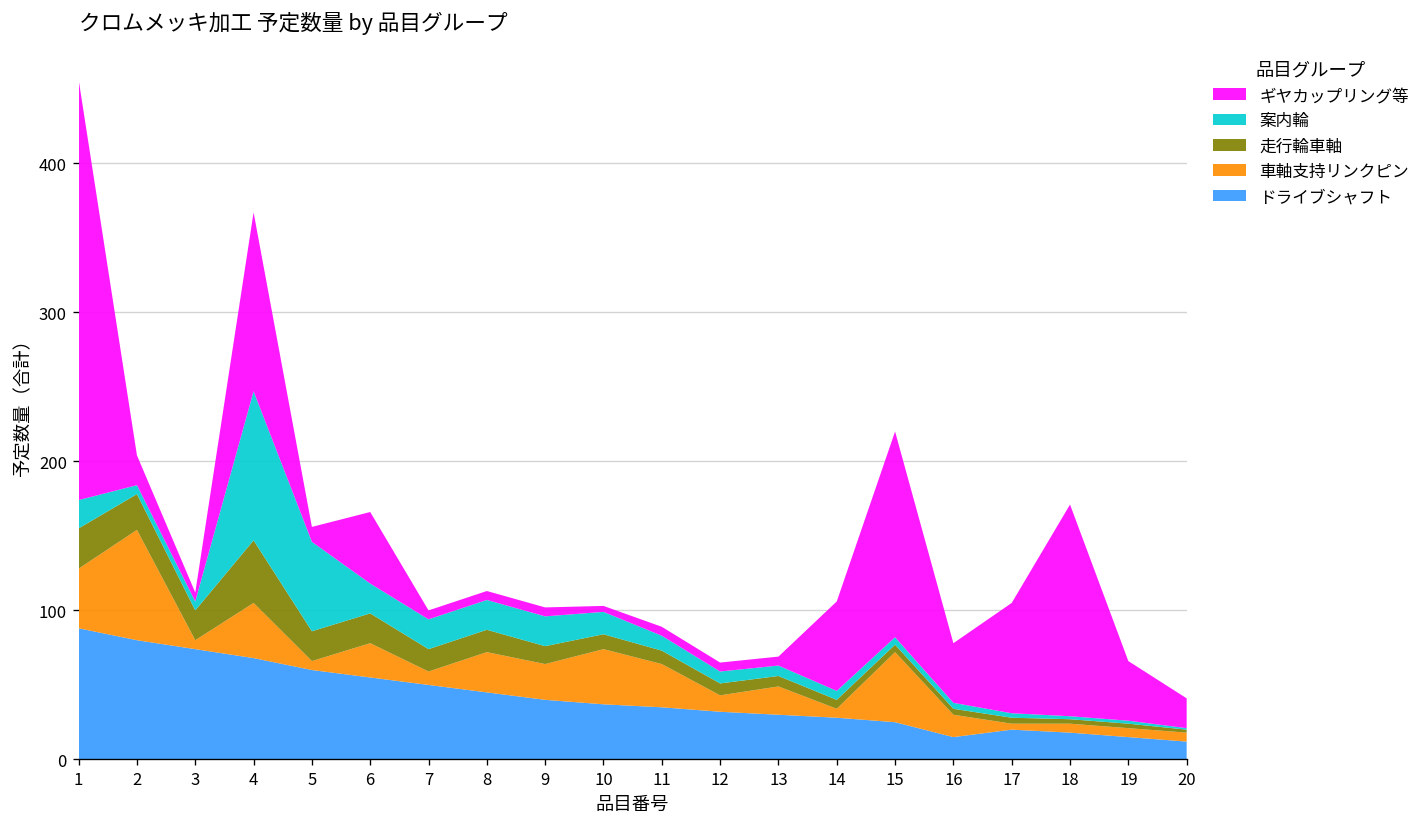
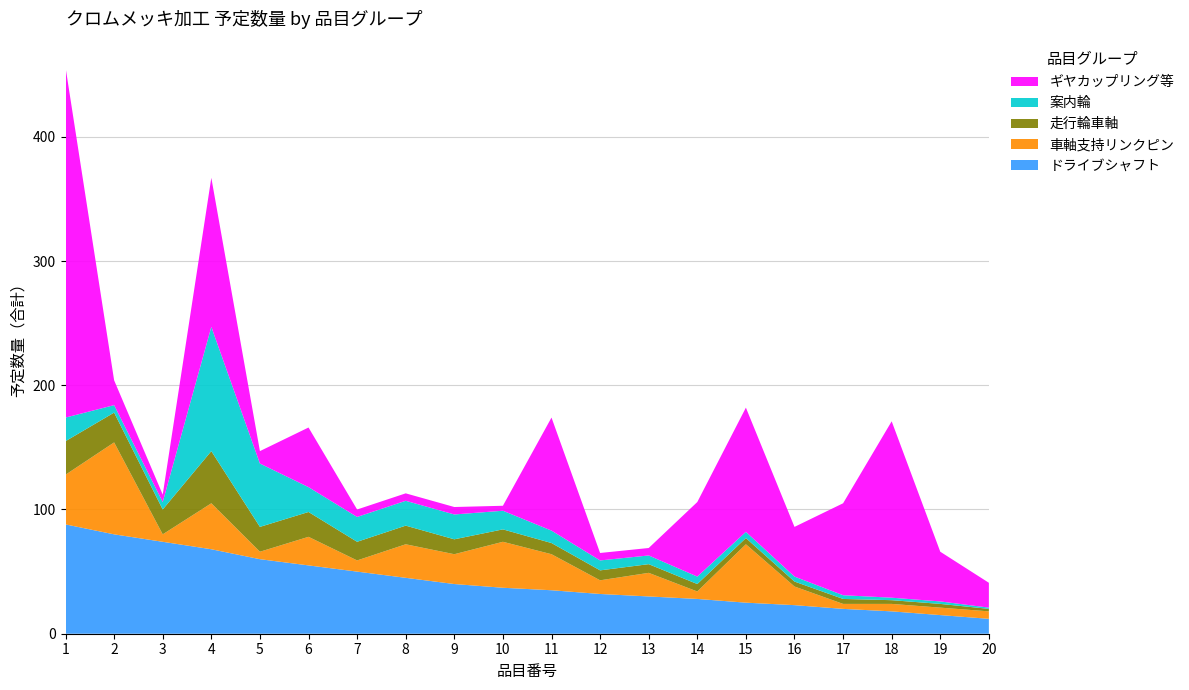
  {
    "ドライブシャフト": {
      "1": 88,
      "2": 80,
      "3": 74,
      "4": 68,
      "5": 60,
      "6": 55,
      "7": 50,
      "8": 45,
      "9": 40,
      "10": 37,
      "11": 35,
      "12": 32,
      "13": 30,
      "14": 28,
      "15": 25,
-     "16": 15,
+     "16": 23,
      "17": 20,
      "18": 18,
      "19": 15,
      "20": 12
    },
    "車軸支持リンクピン": {
      "1": 40,
      "2": 74,
      "3": 6,
      "4": 37,
      "5": 6,
      "6": 23,
      "7": 9,
      "8": 27,
      "9": 24,
      "10": 37,
      "11": 29,
      "12": 11,
      "13": 19,
      "14": 6,
      "15": 47,
      "16": 15,
      "17": 4,
      "18": 6,
      "19": 6
    },
    "走行輪車軸": {
      "1": 27,
      "2": 24,
      "3": 20,
      "4": 42,
      "5": 20,
      "6": 20,
      "7": 15,
      "8": 15,
      "9": 12,
      "10": 10,
      "11": 9,
      "12": 8,
      "13": 7,
      "14": 6,
      "15": 5,
      "16": 4,
      "17": 4
    },
    "案内輪": {
      "1": 19,
      "2": 6,
      "3": 6,
      "4": 100,
-     "5": 60,
+     "5": 51,
      "6": 20,
      "7": 20,
      "8": 20,
      "9": 20,
      "10": 15,
      "11": 10,
      "12": 8,
      "13": 7,
      "14": 6,
      "15": 5,
      "16": 4,
      "17": 3
    },
    "ギヤカップリング等": {
      "1": 282,
      "2": 20,
      "3": 6,
      "4": 120,
      "5": 10,
      "6": 48,
      "7": 6,
      "8": 6,
      "9": 6,
      "10": 4,
-     "11": 6,
+     "11": 91,
      "12": 6,
      "13": 6,
      "14": 60,
-     "15": 138,
+     "15": 100,
      "16": 40,
      "17": 74,
      "18": 142,
      "19": 40,
      "20": 20
    }
  }
